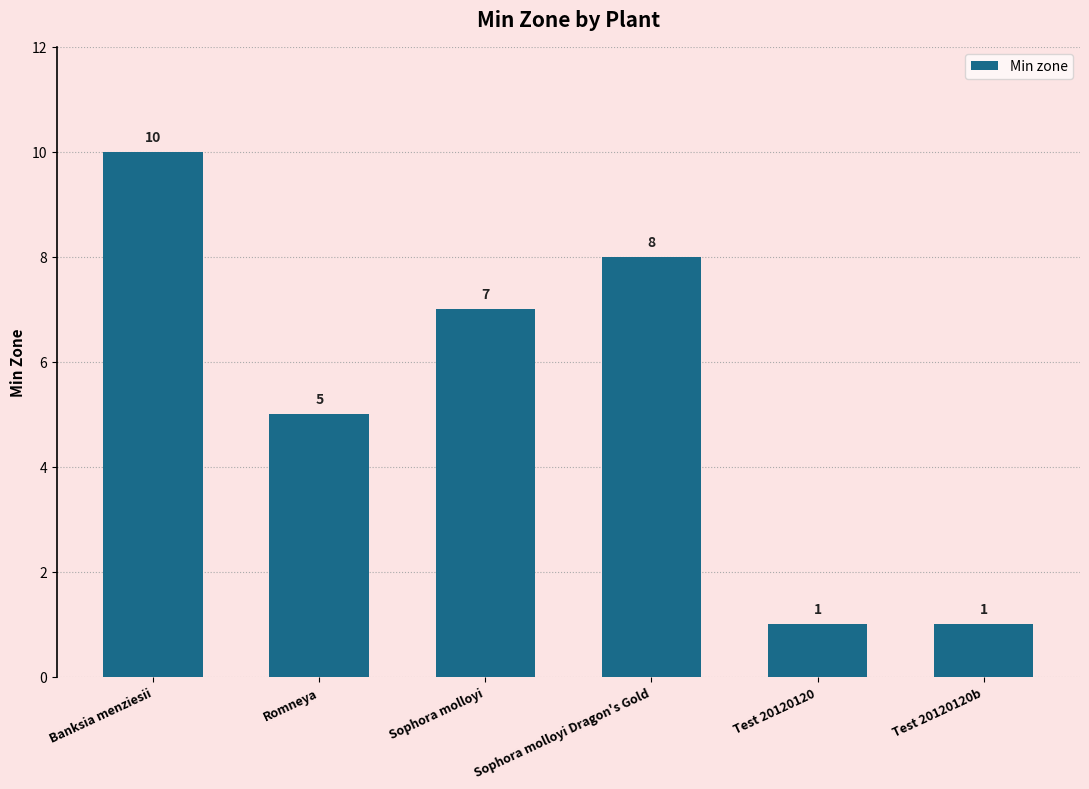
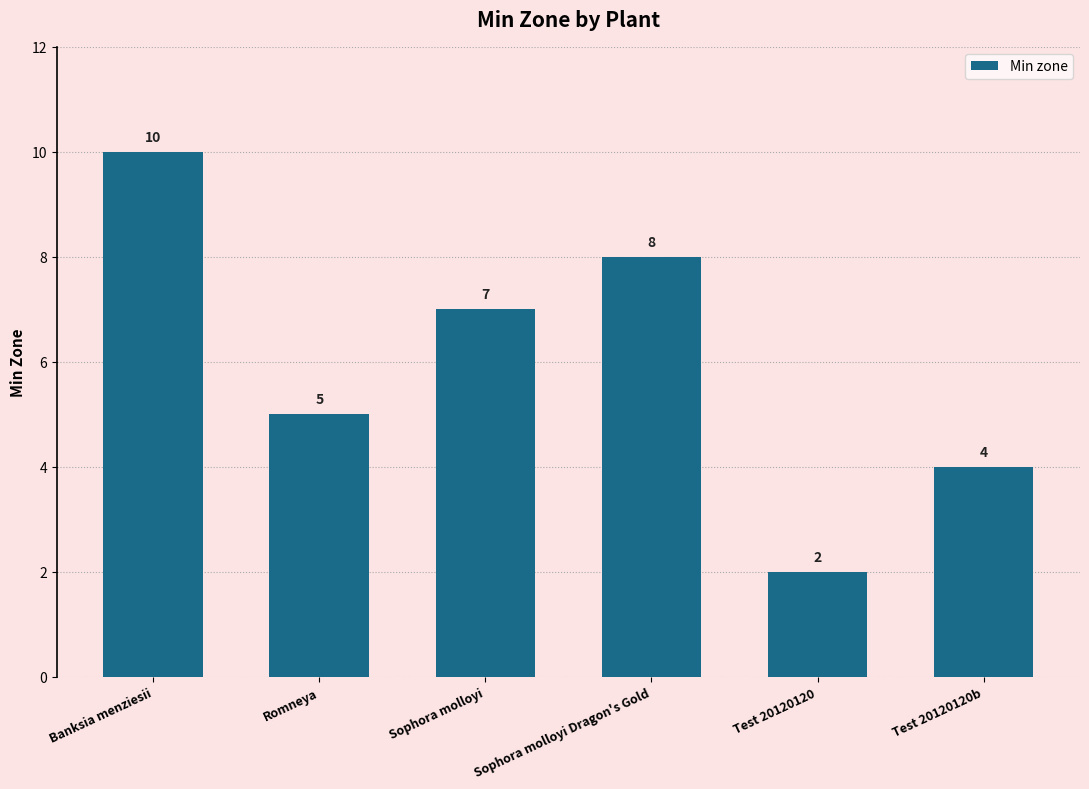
  {
    "Banksia menziesii": 10,
    "Romneya": 5,
    "Sophora molloyi": 7,
    "Sophora molloyi Dragon's Gold": 8,
-   "Test 20120120": 1,
-   "Test 20120120b": 1
+   "Test 20120120": 2,
+   "Test 20120120b": 4
  }
